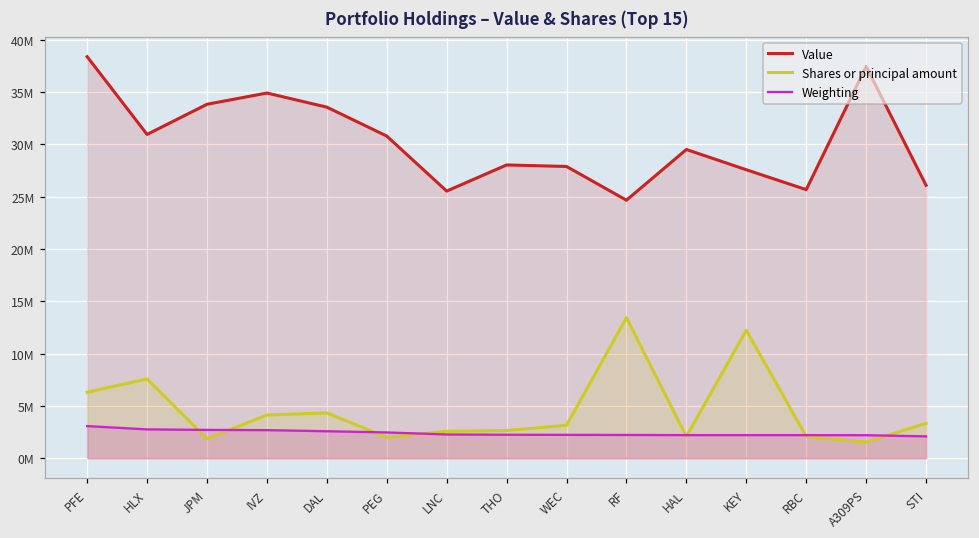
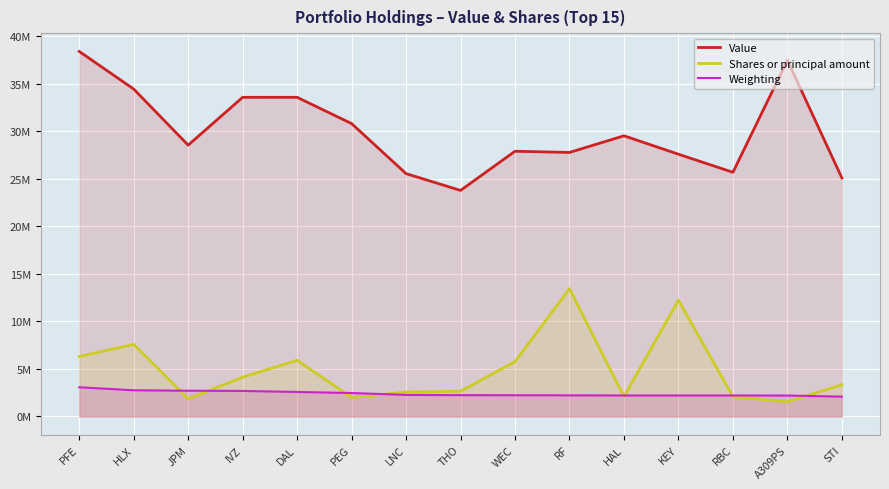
  {
    "Value": {
      "PFE": 38000000,
-     "HLX": 31000000,
-     "JPM": 34000000,
-     "IVZ": 35000000,
+     "HLX": 34000000,
+     "JPM": 29000000,
+     "IVZ": 34000000,
      "DAL": 34000000,
      "PEG": 31000000,
      "LNC": 26000000,
-     "THO": 28000000,
+     "THO": 24000000,
      "WEC": 28000000,
-     "RF": 25000000,
+     "RF": 28000000,
      "HAL": 30000000,
      "KEY": 28000000,
      "RBC": 26000000,
-     "STI": 26000000
+     "STI": 25000000
    },
    "Shares or principal amount": {
      "PFE": 6000000,
      "HLX": 8000000,
      "JPM": 2000000,
      "IVZ": 4000000,
-     "DAL": 4000000,
+     "DAL": 6000000,
      "PEG": 2000000,
      "LNC": 3000000,
      "THO": 3000000,
-     "WEC": 3000000,
+     "WEC": 6000000,
      "RF": 13000000,
      "KEY": 12000000,
      "A309PS": 2000000,
      "STI": 3000000
    },
    "Weighting": {
      "PFE": 3000000,
      "HLX": 3000000,
      "JPM": 3000000,
      "IVZ": 3000000,
      "DAL": 3000000,
      "PEG": 2000000,
      "LNC": 2000000,
      "THO": 2000000,
      "WEC": 2000000,
      "RF": 2000000,
      "KEY": 2000000,
      "A309PS": 2000000,
      "STI": 2000000
    }
  }
